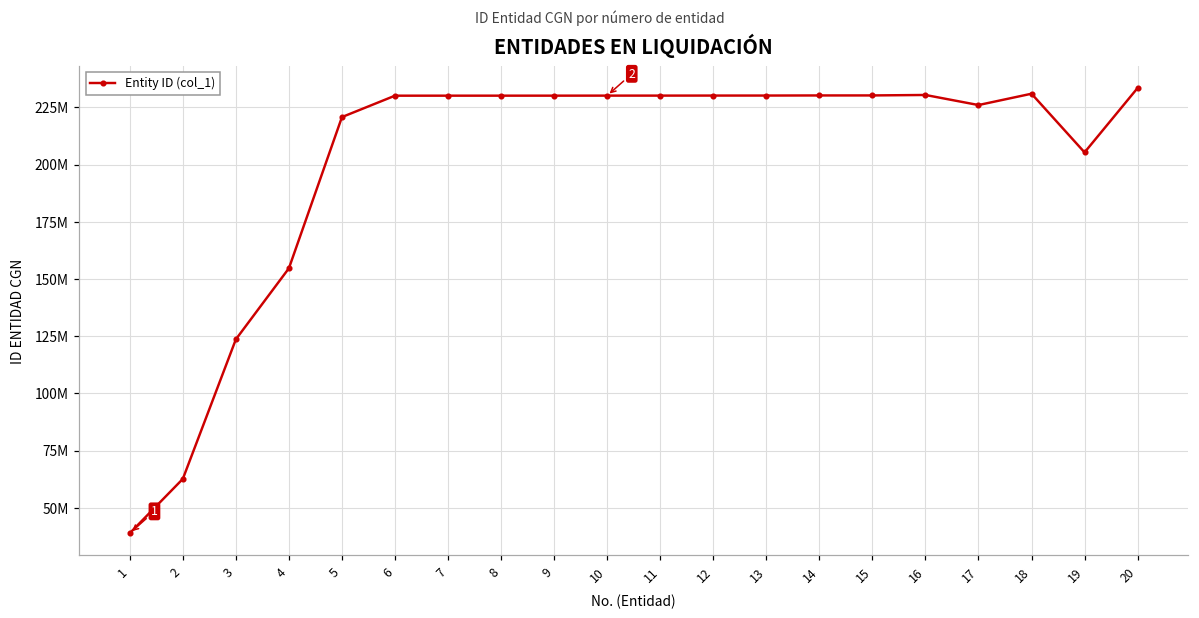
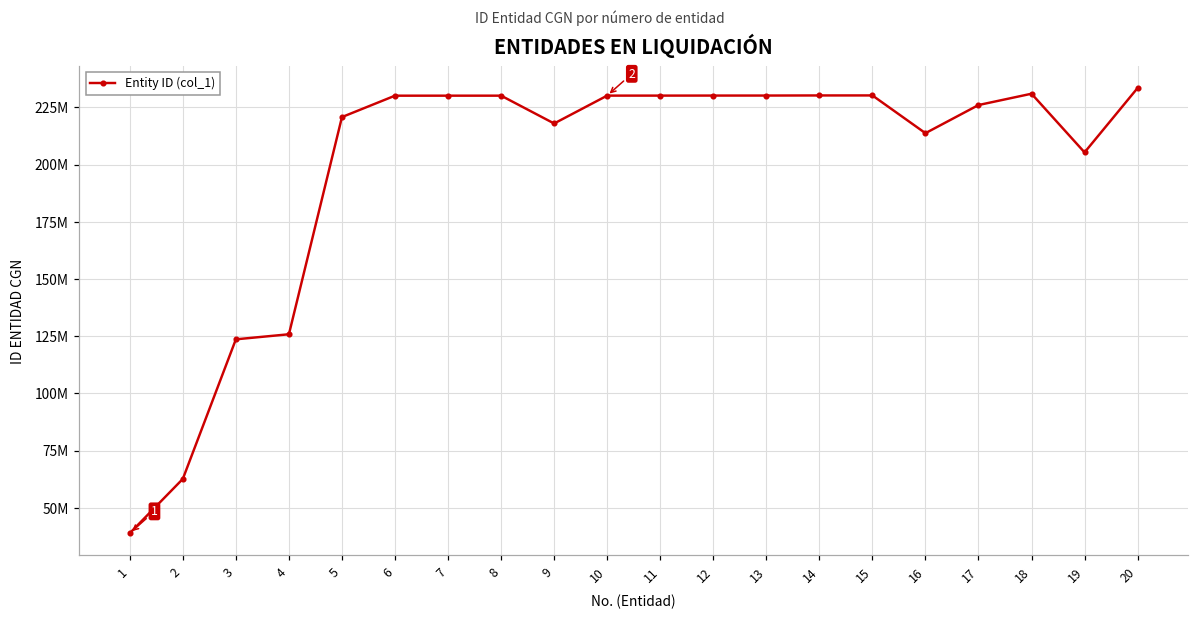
  {
    "1": 39000000,
    "2": 63000000,
    "3": 124000000,
-   "4": 155000000,
+   "4": 126000000,
    "5": 221000000,
    "6": 230000000,
    "7": 230000000,
    "8": 230000000,
-   "9": 230000000,
+   "9": 218000000,
    "10": 230000000,
    "11": 230000000,
    "12": 230000000,
    "13": 230000000,
    "14": 230000000,
    "15": 230000000,
-   "16": 230000000,
+   "16": 214000000,
    "17": 226000000,
    "18": 231000000,
    "19": 205000000,
    "20": 233000000
  }
